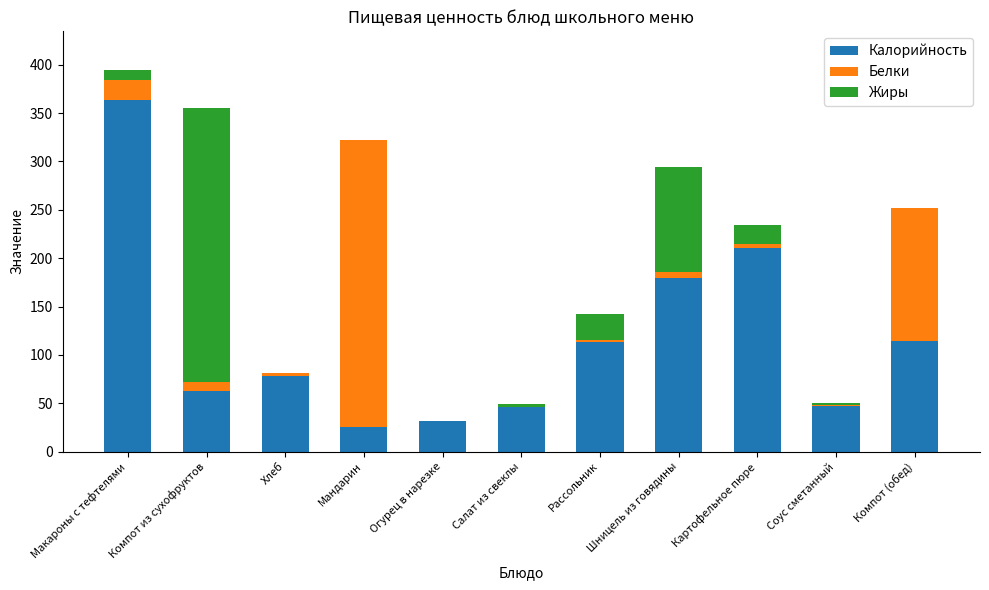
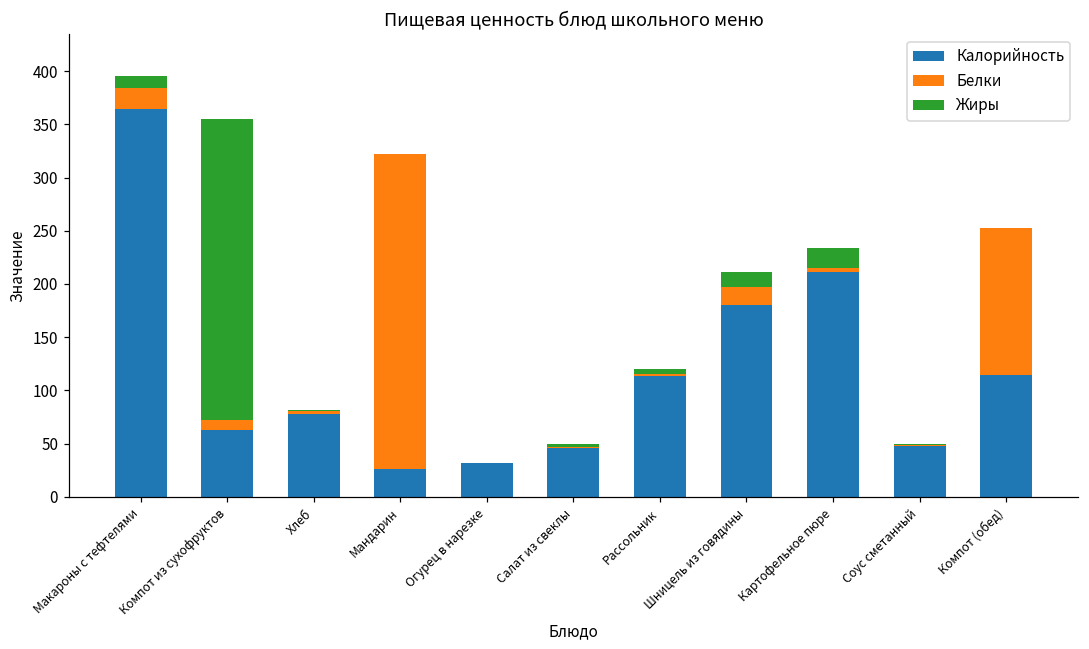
  {
    "Калорийность": {
      "Макароны с тефтелями": 360,
      "Компот из сухофруктов": 60,
      "Хлеб": 80,
      "Мандарин": 30,
      "Огурец в нарезке": 30,
      "Салат из свеклы": 50,
      "Рассольник": 110,
      "Шницель из говядины": 180,
      "Картофельное пюре": 210,
      "Соус сметанный": 50,
      "Компот (обед)": 110
    },
    "Белки": {
      "Макароны с тефтелями": 20,
      "Компот из сухофруктов": 10,
      "Хлеб": 0,
      "Мандарин": 300,
-     "Шницель из говядины": 10,
+     "Шницель из говядины": 20,
      "Картофельное пюре": 0,
      "Компот (обед)": 140
    },
    "Жиры": {
      "Макароны с тефтелями": 10,
      "Компот из сухофруктов": 280,
      "Мандарин": 0,
      "Огурец в нарезке": 0,
      "Салат из свеклы": 0,
-     "Рассольник": 30,
-     "Шницель из говядины": 110,
+     "Рассольник": 0,
+     "Шницель из говядины": 10,
      "Картофельное пюре": 20,
      "Компот (обед)": 0
    }
  }
